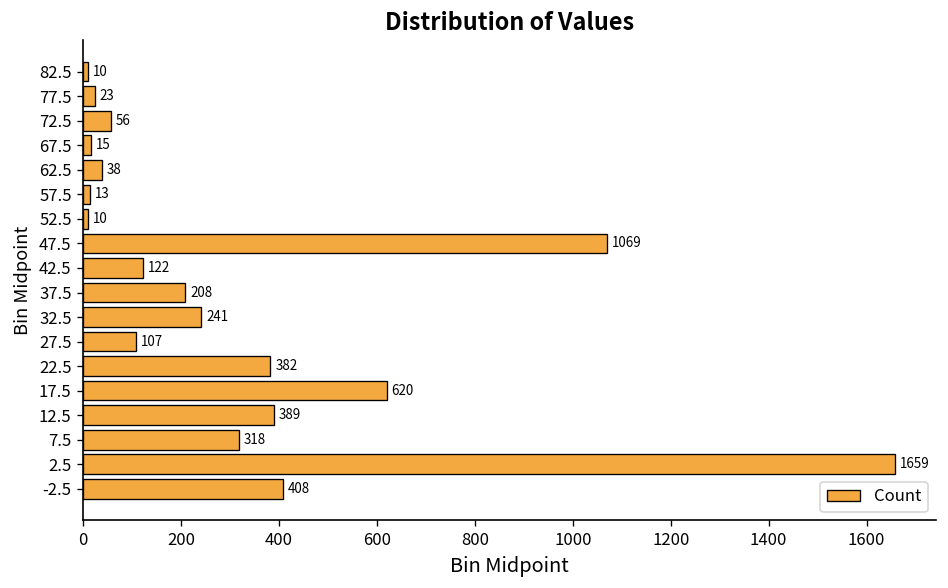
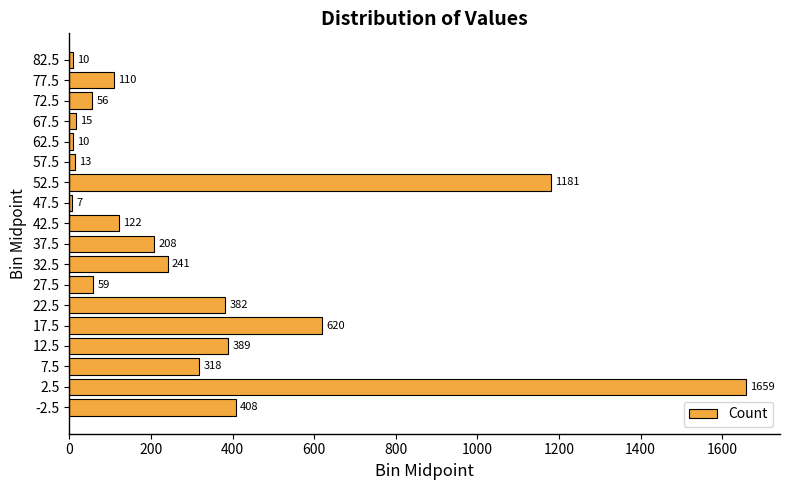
  {
    "82.5": 10,
-   "77.5": 23,
+   "77.5": 110,
    "72.5": 56,
    "67.5": 15,
-   "62.5": 38,
+   "62.5": 10,
    "57.5": 13,
-   "52.5": 10,
-   "47.5": 1069,
+   "52.5": 1181,
+   "47.5": 7,
    "42.5": 122,
    "37.5": 208,
    "32.5": 241,
-   "27.5": 107,
+   "27.5": 59,
    "22.5": 382,
    "17.5": 620,
    "12.5": 389,
    "7.5": 318,
    "2.5": 1659,
    "-2.5": 408
  }
